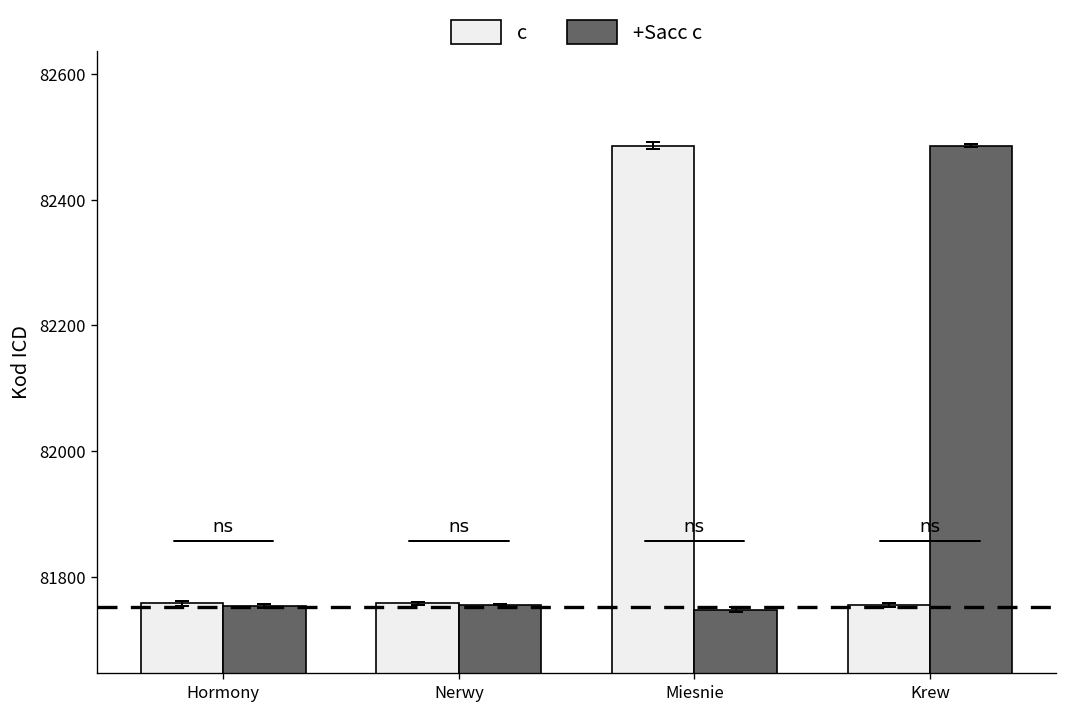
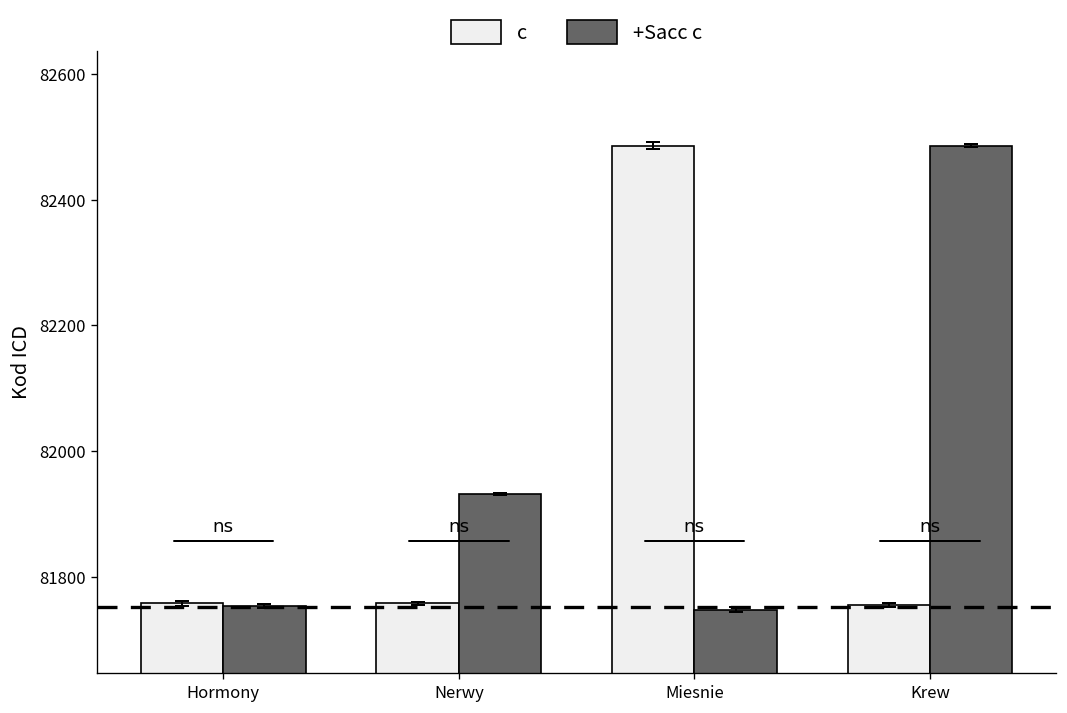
  {
    "c": {
      "Hormony": 81760,
      "Nerwy": 81760,
      "Miesnie": 82490,
      "Krew": 81760
    },
    "+Sacc c": {
      "Hormony": 81750,
-     "Nerwy": 81760,
+     "Nerwy": 81930,
      "Miesnie": 81750,
      "Krew": 82490
    }
  }
